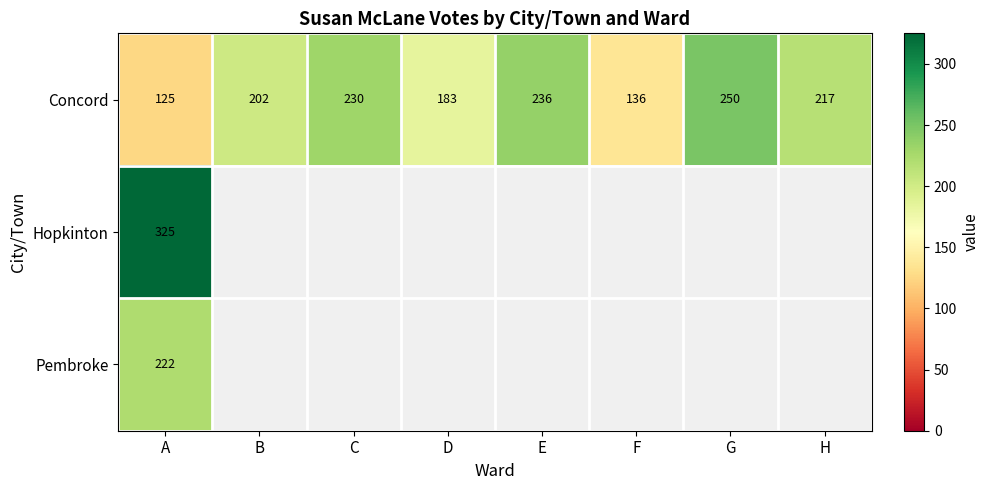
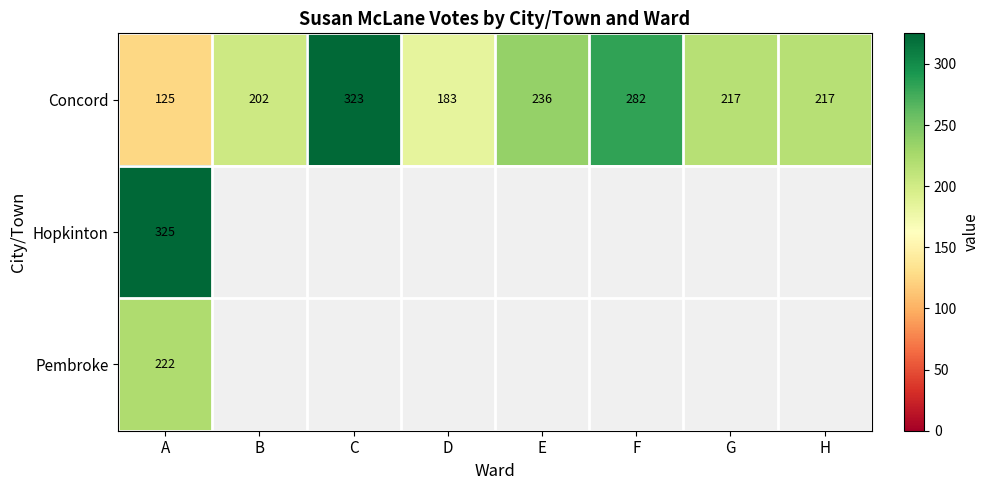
  {
    "Concord": {
      "A": 125,
      "B": 202,
-     "C": 230,
+     "C": 323,
      "D": 183,
      "E": 236,
-     "F": 136,
-     "G": 250,
+     "F": 282,
+     "G": 217,
      "H": 217
    },
    "Hopkinton": {
      "A": 325
    },
    "Pembroke": {
      "A": 222
    }
  }
